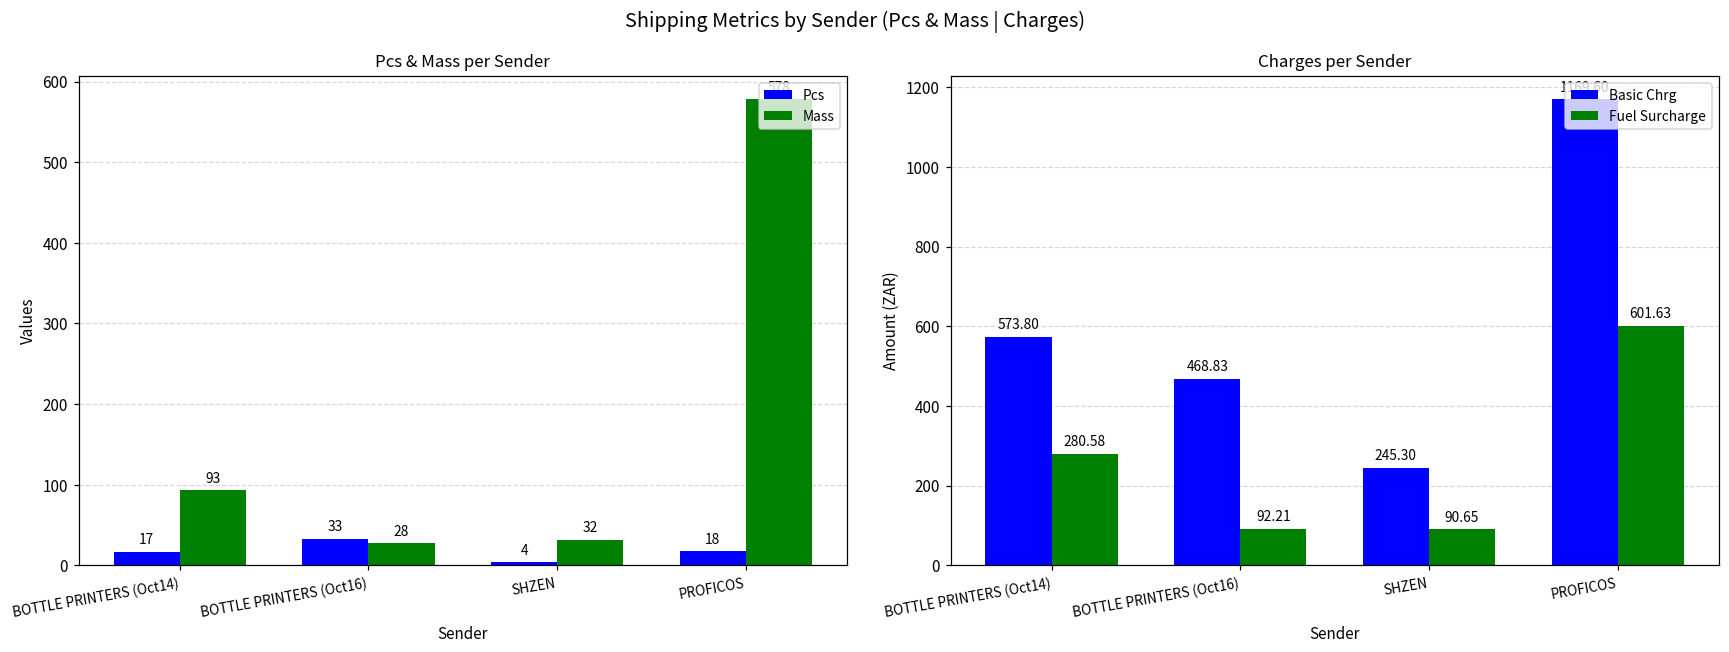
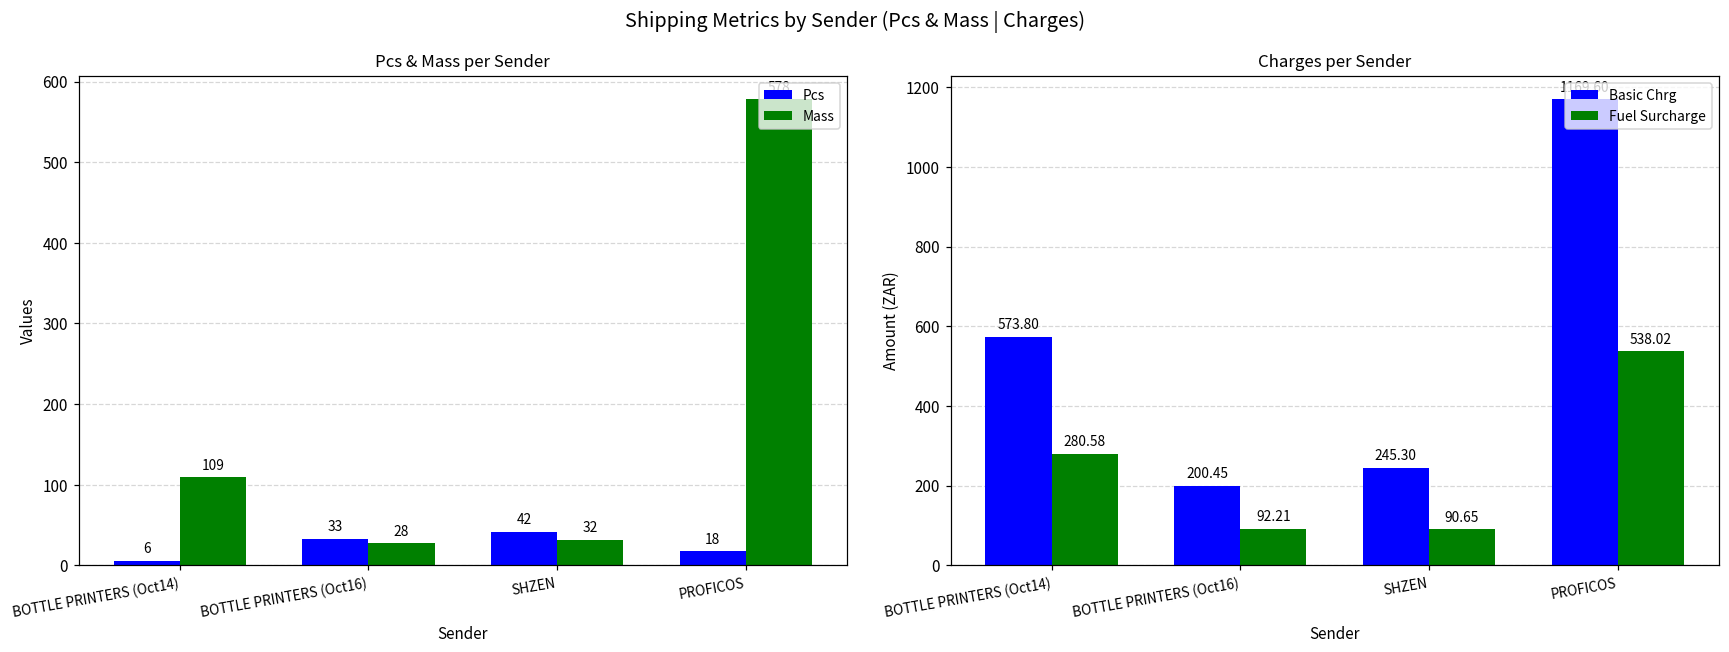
  {
    "Pcs & Mass per Sender": {
      "Pcs": {
-       "BOTTLE PRINTERS (Oct14)": 17,
+       "BOTTLE PRINTERS (Oct14)": 6,
        "BOTTLE PRINTERS (Oct16)": 33,
-       "SHZEN": 4,
+       "SHZEN": 42,
        "PROFICOS": 18
      },
      "Mass": {
-       "BOTTLE PRINTERS (Oct14)": 93,
+       "BOTTLE PRINTERS (Oct14)": 109,
        "BOTTLE PRINTERS (Oct16)": 28,
        "SHZEN": 32
      }
    },
    "Charges per Sender": {
      "Basic Chrg": {
        "BOTTLE PRINTERS (Oct14)": 573.80,
-       "BOTTLE PRINTERS (Oct16)": 468.83,
+       "BOTTLE PRINTERS (Oct16)": 200.45,
        "SHZEN": 245.30
      },
      "Fuel Surcharge": {
        "BOTTLE PRINTERS (Oct14)": 280.58,
        "BOTTLE PRINTERS (Oct16)": 92.21,
        "SHZEN": 90.65,
-       "PROFICOS": 601.63
+       "PROFICOS": 538.02
      }
    }
  }
